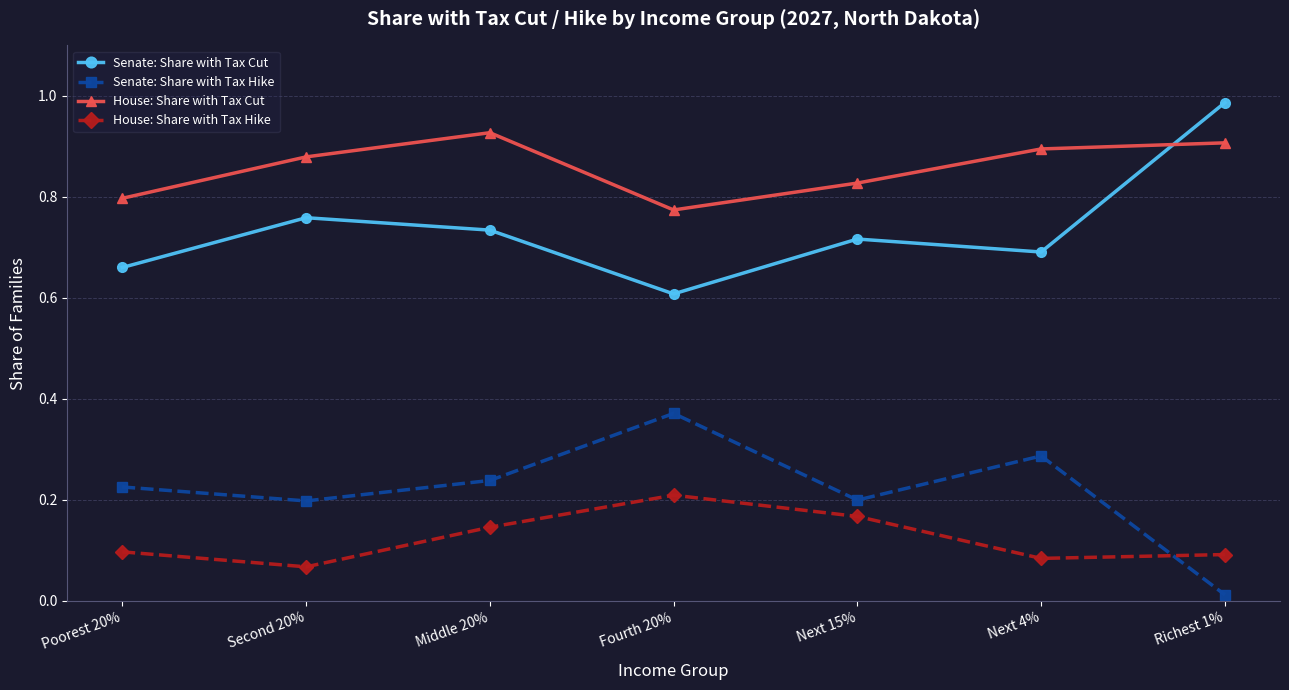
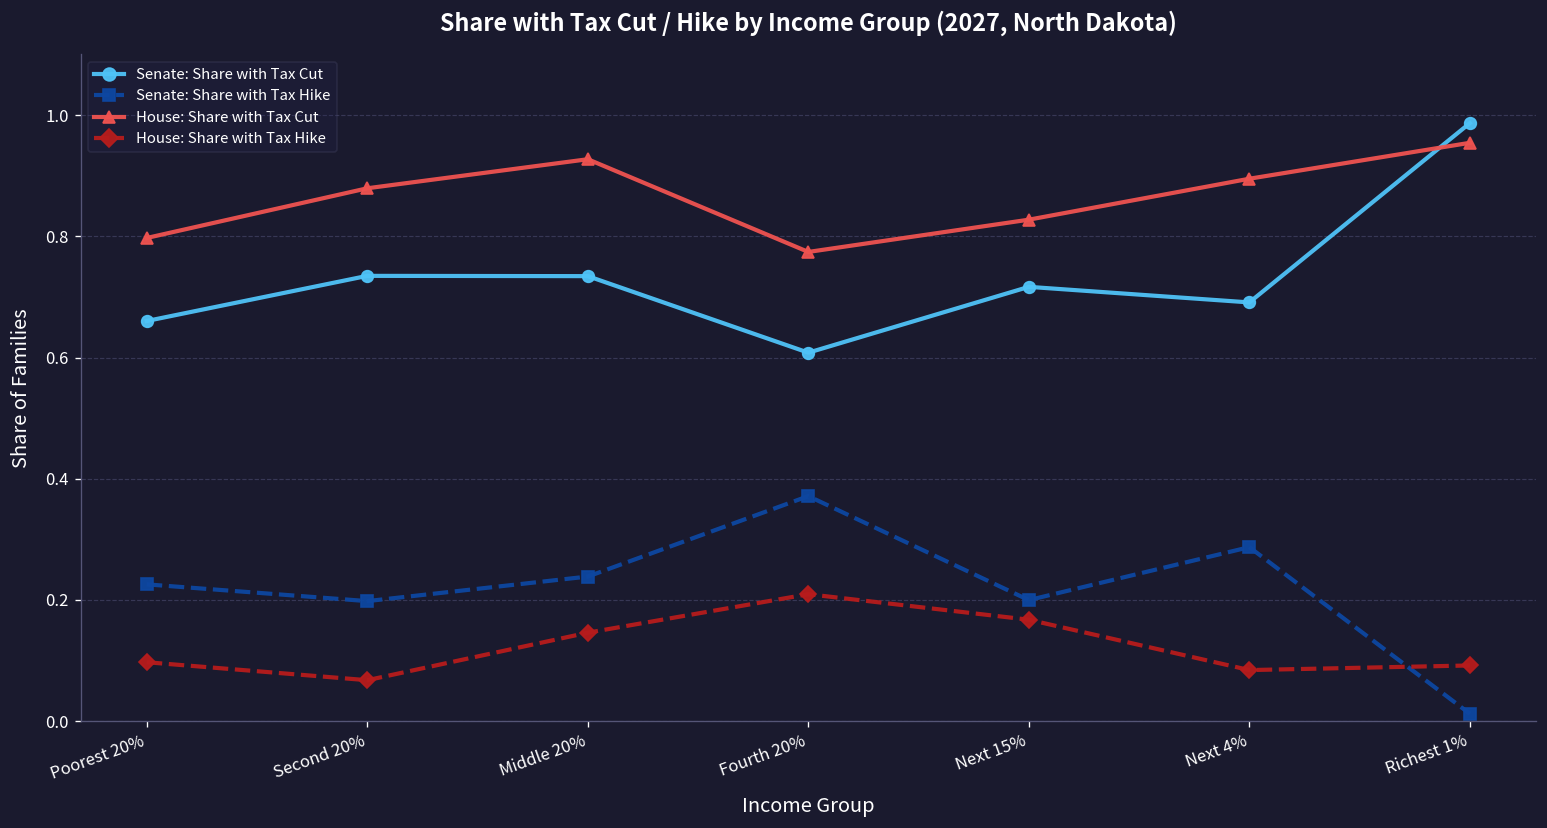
  {
    "Senate: Share with Tax Cut": {
      "Poorest 20%": 0.66,
-     "Second 20%": 0.76,
+     "Second 20%": 0.73,
      "Middle 20%": 0.73,
      "Fourth 20%": 0.61,
      "Next 15%": 0.72,
      "Next 4%": 0.69,
      "Richest 1%": 0.99
    },
    "Senate: Share with Tax Hike": {
      "Poorest 20%": 0.23,
      "Second 20%": 0.20,
      "Middle 20%": 0.24,
      "Fourth 20%": 0.37,
      "Next 15%": 0.20,
      "Next 4%": 0.29,
      "Richest 1%": 0.01
    },
    "House: Share with Tax Cut": {
      "Poorest 20%": 0.80,
      "Second 20%": 0.88,
      "Middle 20%": 0.93,
      "Fourth 20%": 0.77,
      "Next 15%": 0.83,
      "Next 4%": 0.90,
-     "Richest 1%": 0.91
+     "Richest 1%": 0.95
    },
    "House: Share with Tax Hike": {
      "Poorest 20%": 0.10,
      "Second 20%": 0.07,
      "Middle 20%": 0.15,
      "Fourth 20%": 0.21,
      "Next 15%": 0.17,
      "Next 4%": 0.08,
      "Richest 1%": 0.09
    }
  }
